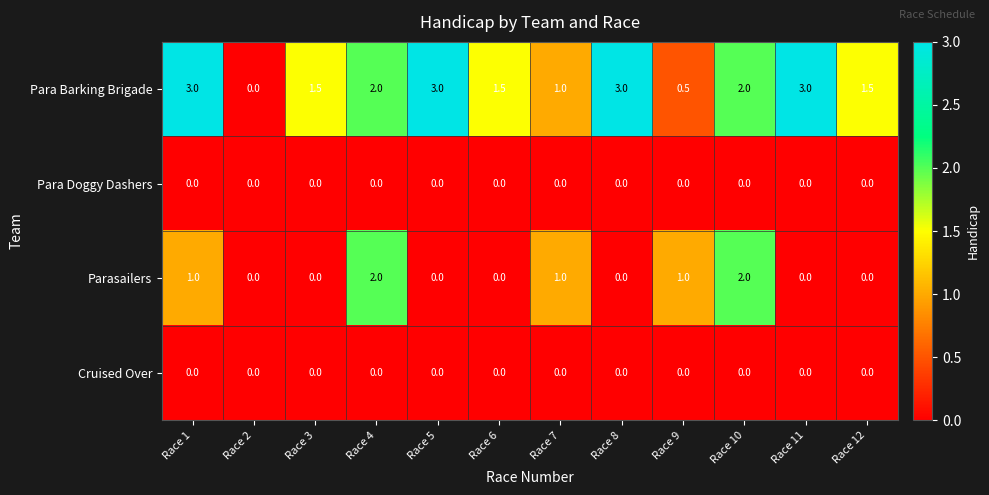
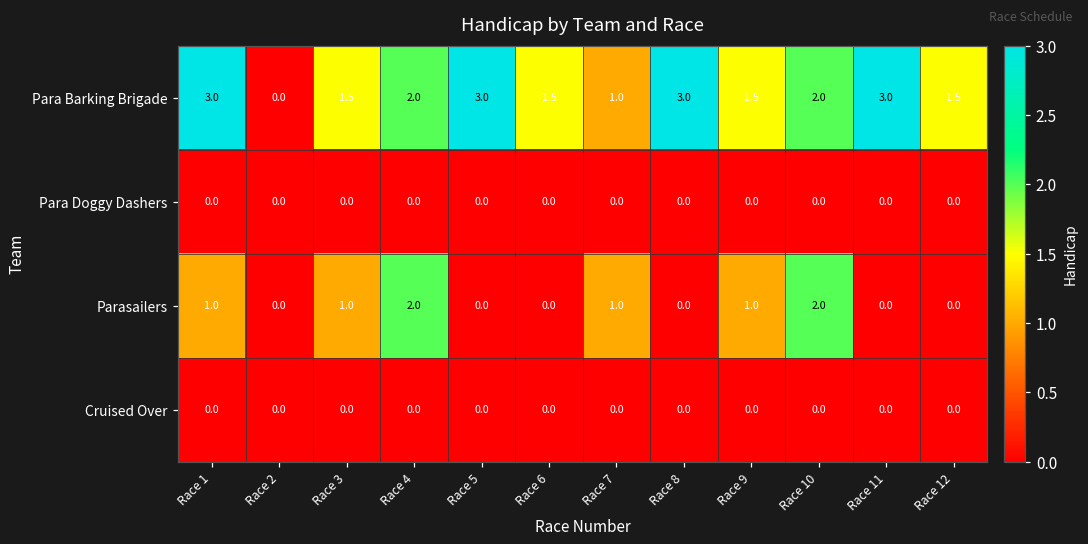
  {
    "Para Barking Brigade": {
      "Race 1": 3.0,
      "Race 2": 0.0,
      "Race 3": 1.5,
      "Race 4": 2.0,
      "Race 5": 3.0,
      "Race 6": 1.5,
      "Race 7": 1.0,
      "Race 8": 3.0,
-     "Race 9": 0.5,
+     "Race 9": 1.5,
      "Race 10": 2.0,
      "Race 11": 3.0,
      "Race 12": 1.5
    },
    "Para Doggy Dashers": {
      "Race 1": 0.0,
      "Race 2": 0.0,
      "Race 3": 0.0,
      "Race 4": 0.0,
      "Race 5": 0.0,
      "Race 6": 0.0,
      "Race 7": 0.0,
      "Race 8": 0.0,
      "Race 9": 0.0,
      "Race 10": 0.0,
      "Race 11": 0.0,
      "Race 12": 0.0
    },
    "Parasailers": {
      "Race 1": 1.0,
      "Race 2": 0.0,
-     "Race 3": 0.0,
+     "Race 3": 1.0,
      "Race 4": 2.0,
      "Race 5": 0.0,
      "Race 6": 0.0,
      "Race 7": 1.0,
      "Race 8": 0.0,
      "Race 9": 1.0,
      "Race 10": 2.0,
      "Race 11": 0.0,
      "Race 12": 0.0
    },
    "Cruised Over": {
      "Race 1": 0.0,
      "Race 2": 0.0,
      "Race 3": 0.0,
      "Race 4": 0.0,
      "Race 5": 0.0,
      "Race 6": 0.0,
      "Race 7": 0.0,
      "Race 8": 0.0,
      "Race 9": 0.0,
      "Race 10": 0.0,
      "Race 11": 0.0,
      "Race 12": 0.0
    }
  }
